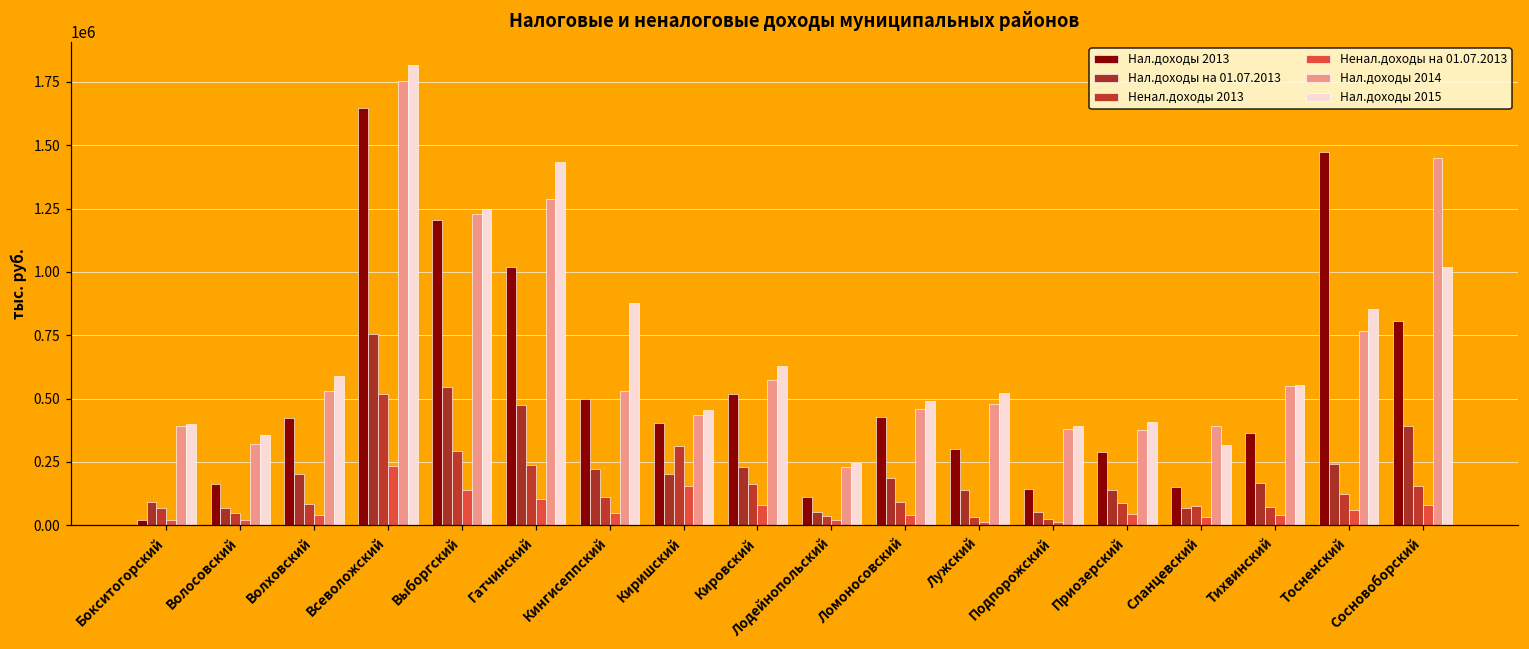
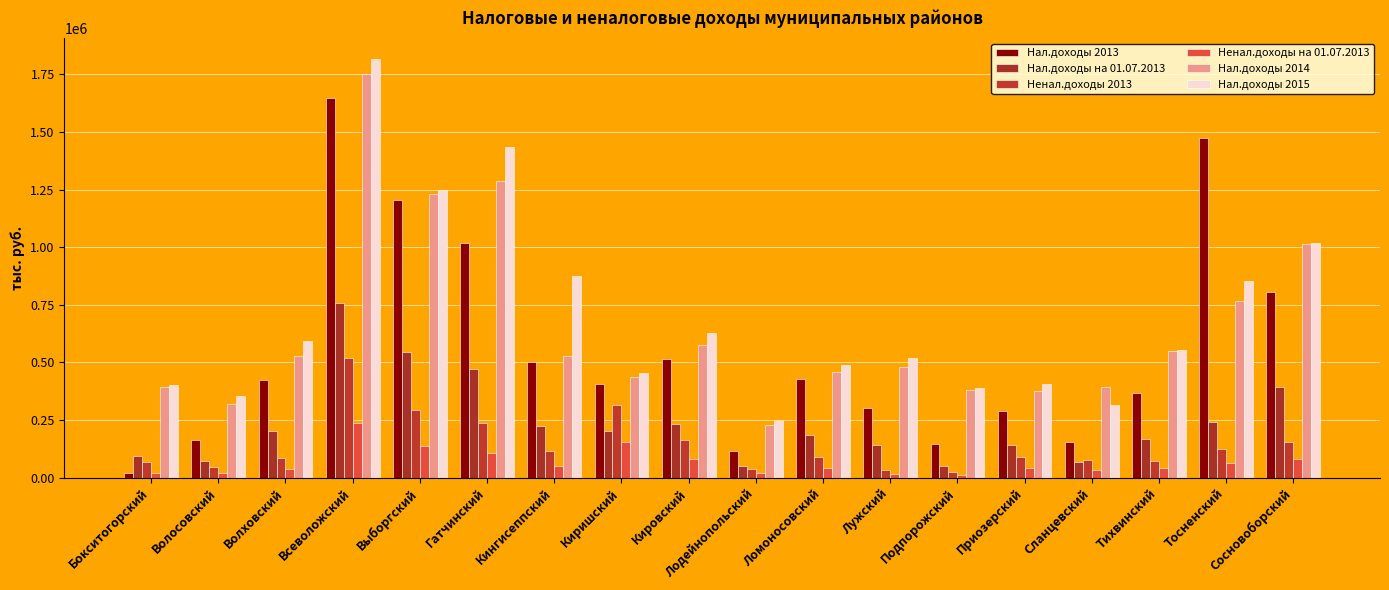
  {
    "Нал.доходы 2013": {
      "Бокситогорский": 20000,
      "Волосовский": 160000,
      "Волховский": 430000,
      "Всеволожский": 1650000,
      "Выборгский": 1200000,
      "Гатчинский": 1020000,
      "Кингисеппский": 500000,
      "Киришский": 410000,
      "Кировский": 520000,
      "Лодейнопольский": 110000,
      "Ломоносовский": 430000,
      "Лужский": 300000,
      "Подпорожский": 140000,
      "Приозерский": 290000,
      "Сланцевский": 150000,
      "Тихвинский": 370000,
      "Тосненский": 1470000,
      "Сосновоборский": 810000
    },
    "Нал.доходы 2014": {
      "Бокситогорский": 390000,
      "Волосовский": 320000,
      "Волховский": 530000,
      "Всеволожский": 1750000,
      "Выборгский": 1230000,
      "Гатчинский": 1290000,
      "Кингисеппский": 530000,
      "Киришский": 440000,
      "Кировский": 570000,
      "Лодейнопольский": 230000,
      "Ломоносовский": 460000,
      "Лужский": 480000,
      "Подпорожский": 380000,
      "Приозерский": 370000,
      "Сланцевский": 390000,
      "Тихвинский": 550000,
      "Тосненский": 770000,
-     "Сосновоборский": 1450000
+     "Сосновоборский": 1010000
    },
    "Нал.доходы 2015": {
      "Бокситогорский": 400000,
      "Волосовский": 360000,
      "Волховский": 590000,
      "Всеволожский": 1820000,
      "Выборгский": 1250000,
      "Гатчинский": 1430000,
      "Кингисеппский": 880000,
      "Киришский": 460000,
      "Кировский": 630000,
      "Лодейнопольский": 250000,
      "Ломоносовский": 490000,
      "Лужский": 520000,
      "Подпорожский": 390000,
      "Приозерский": 410000,
      "Сланцевский": 320000,
      "Тихвинский": 550000,
      "Тосненский": 850000,
      "Сосновоборский": 1020000
    }
  }
